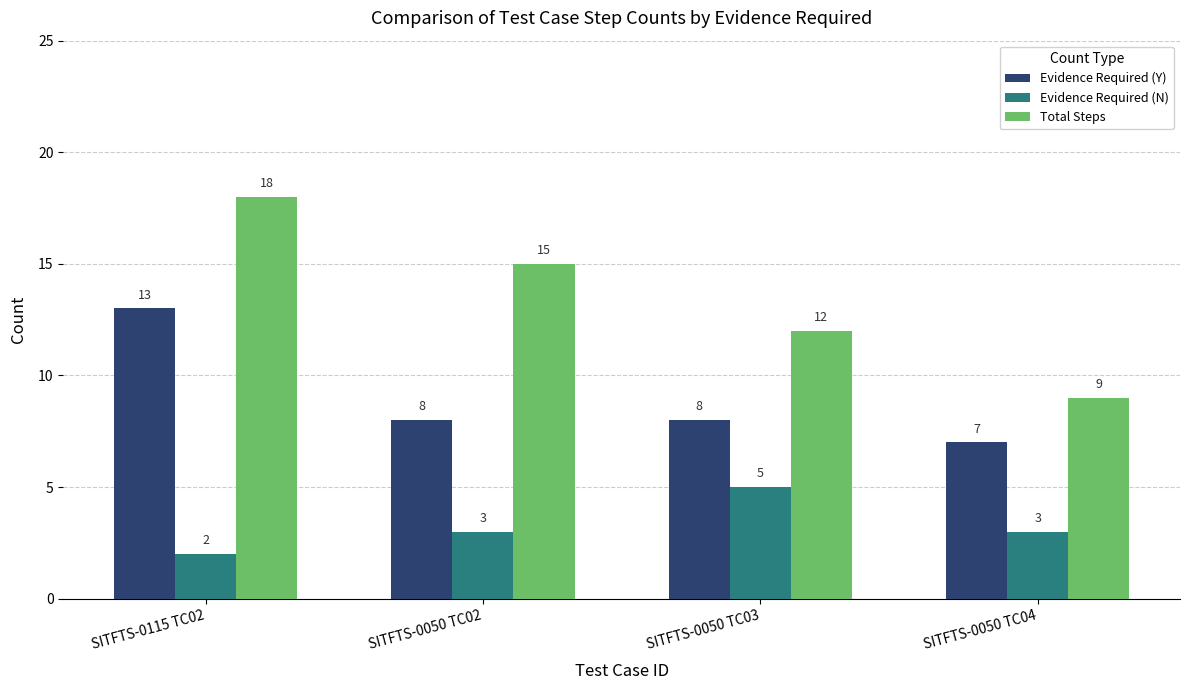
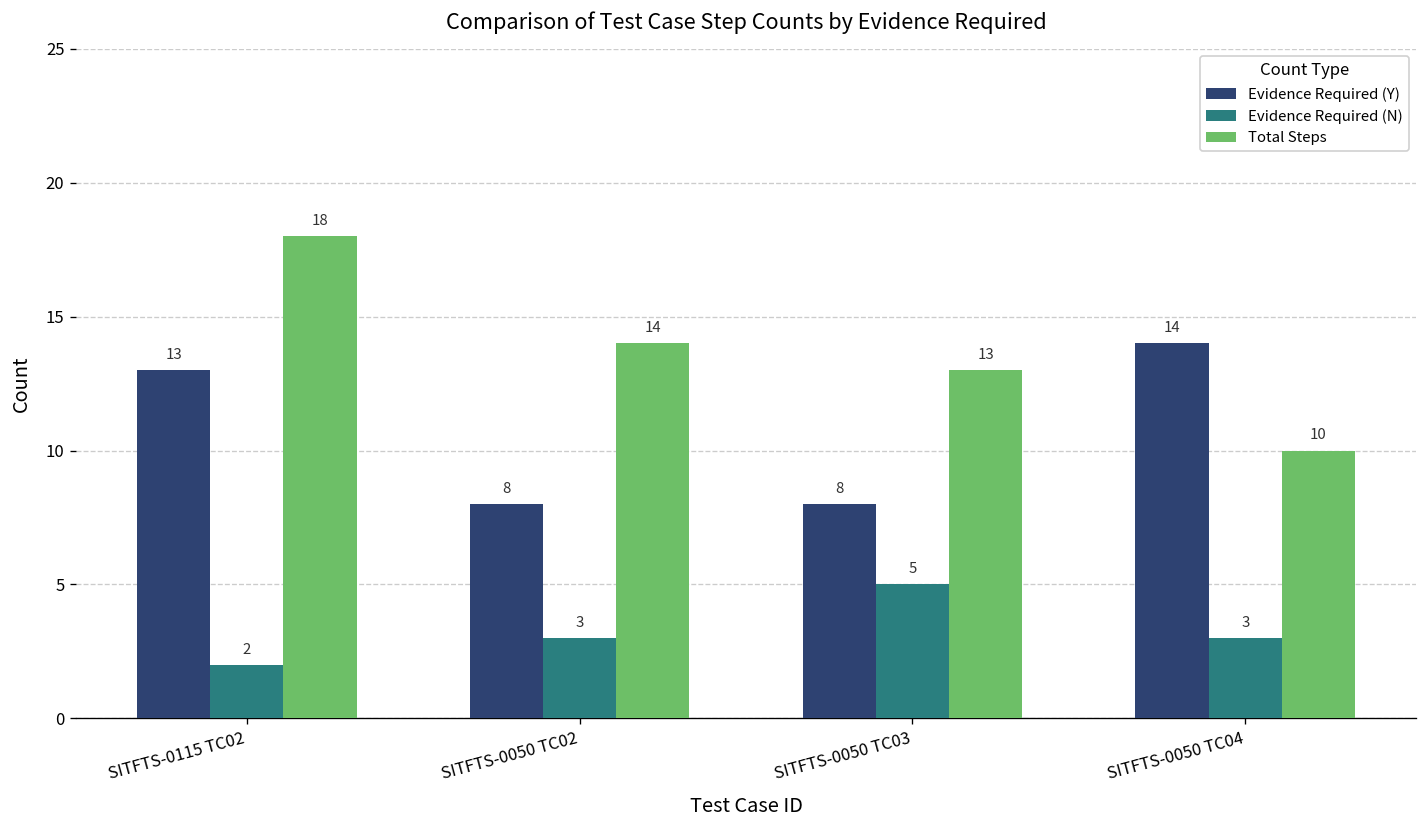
  {
    "Evidence Required (Y)": {
      "SITFTS-0115 TC02": 13,
      "SITFTS-0050 TC02": 8,
      "SITFTS-0050 TC03": 8,
-     "SITFTS-0050 TC04": 7
+     "SITFTS-0050 TC04": 14
    },
    "Evidence Required (N)": {
      "SITFTS-0115 TC02": 2,
      "SITFTS-0050 TC02": 3,
      "SITFTS-0050 TC03": 5,
      "SITFTS-0050 TC04": 3
    },
    "Total Steps": {
      "SITFTS-0115 TC02": 18,
-     "SITFTS-0050 TC02": 15,
-     "SITFTS-0050 TC03": 12,
-     "SITFTS-0050 TC04": 9
+     "SITFTS-0050 TC02": 14,
+     "SITFTS-0050 TC03": 13,
+     "SITFTS-0050 TC04": 10
    }
  }
